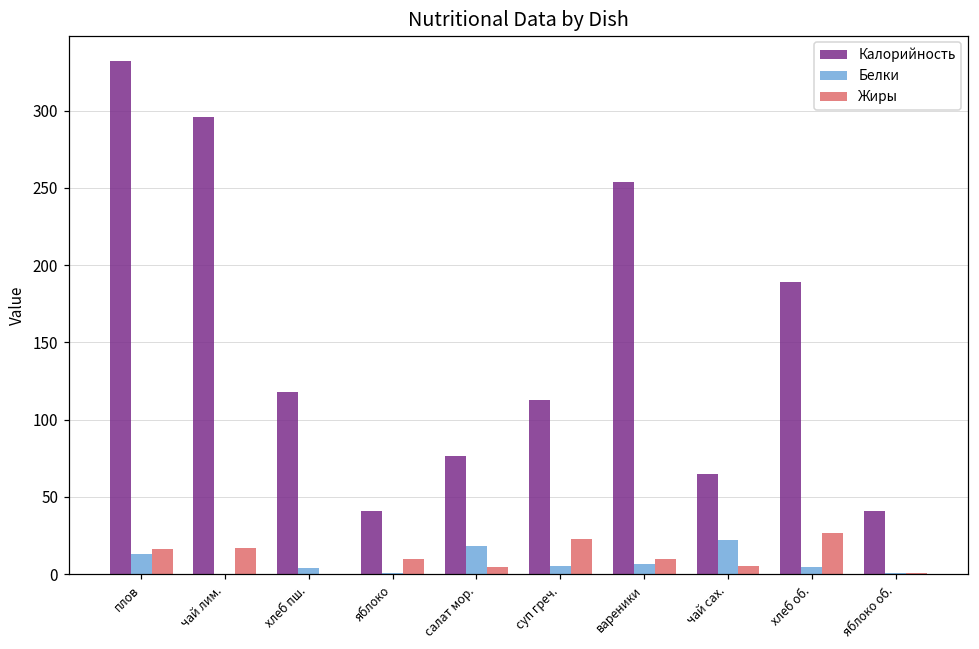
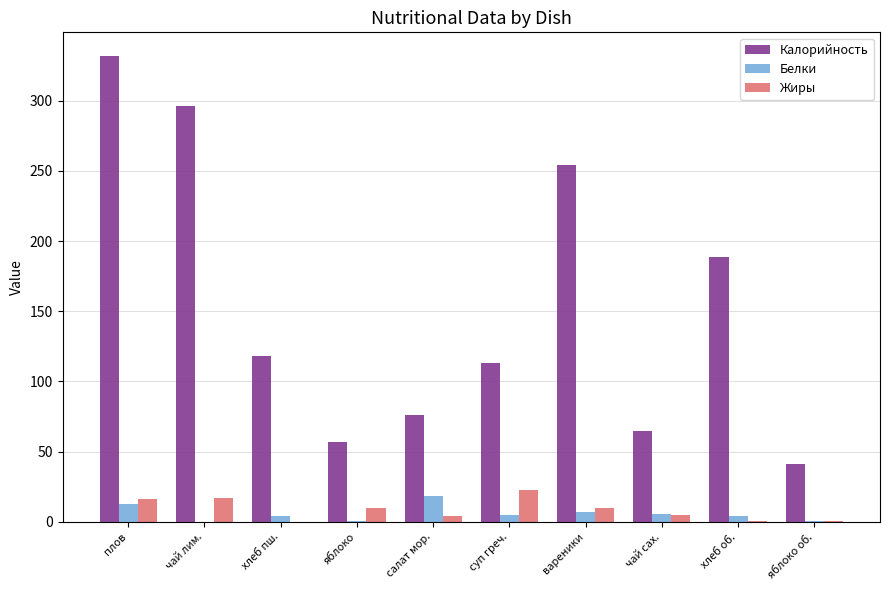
  {
    "Калорийность": {
      "плов": 332,
      "чай лим.": 296,
      "хлеб пш.": 118,
-     "яблоко": 41,
+     "яблоко": 57,
      "салат мор.": 76,
      "суп греч.": 113,
      "вареники": 254,
      "чай сах.": 65,
      "хлеб об.": 189,
      "яблоко об.": 41
    },
    "Белки": {
      "плов": 13,
      "чай лим.": 0,
      "хлеб пш.": 4,
      "салат мор.": 18,
      "суп греч.": 5,
      "вареники": 7,
-     "чай сах.": 22,
+     "чай сах.": 6,
      "хлеб об.": 5
    },
    "Жиры": {
      "плов": 16,
      "чай лим.": 17,
      "хлеб пш.": 0,
      "яблоко": 10,
      "салат мор.": 4,
      "суп греч.": 23,
      "вареники": 10,
      "чай сах.": 5,
-     "хлеб об.": 27
+     "хлеб об.": 0
    }
  }
